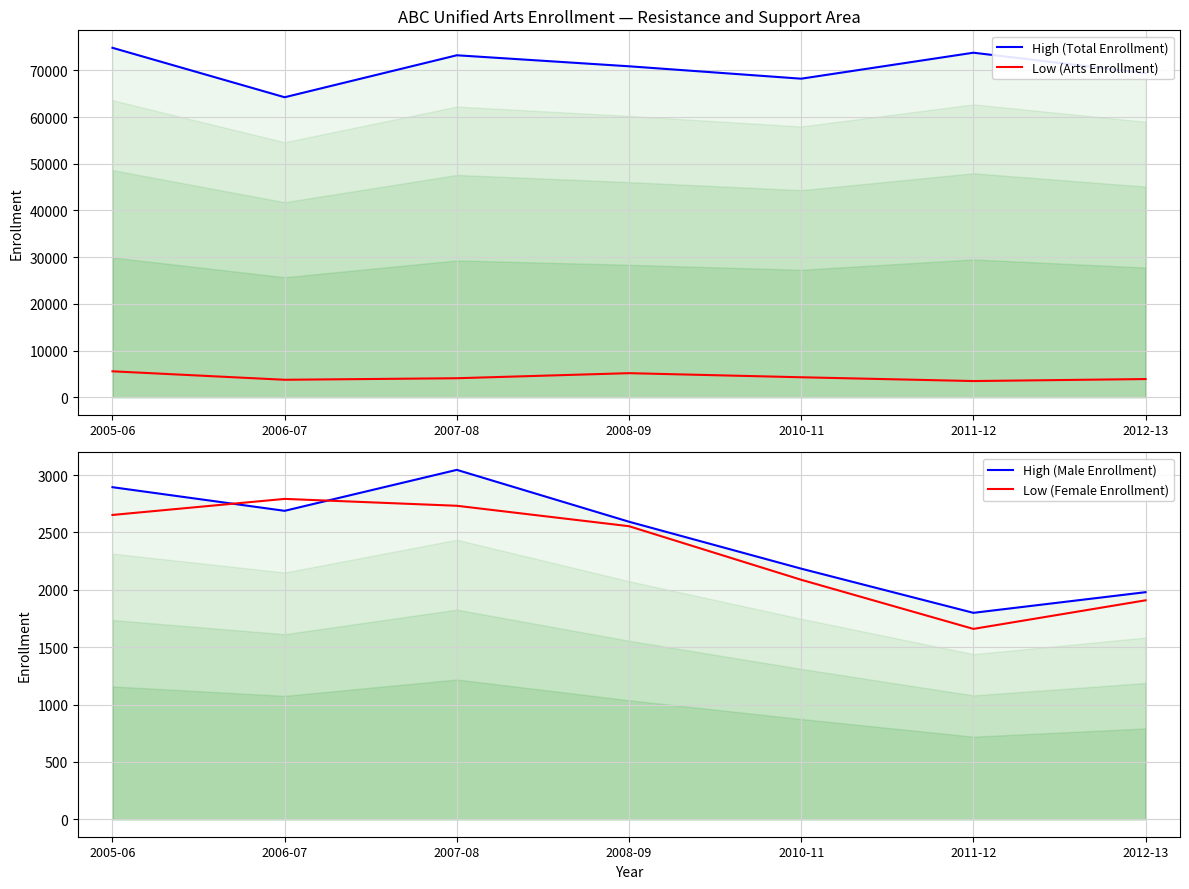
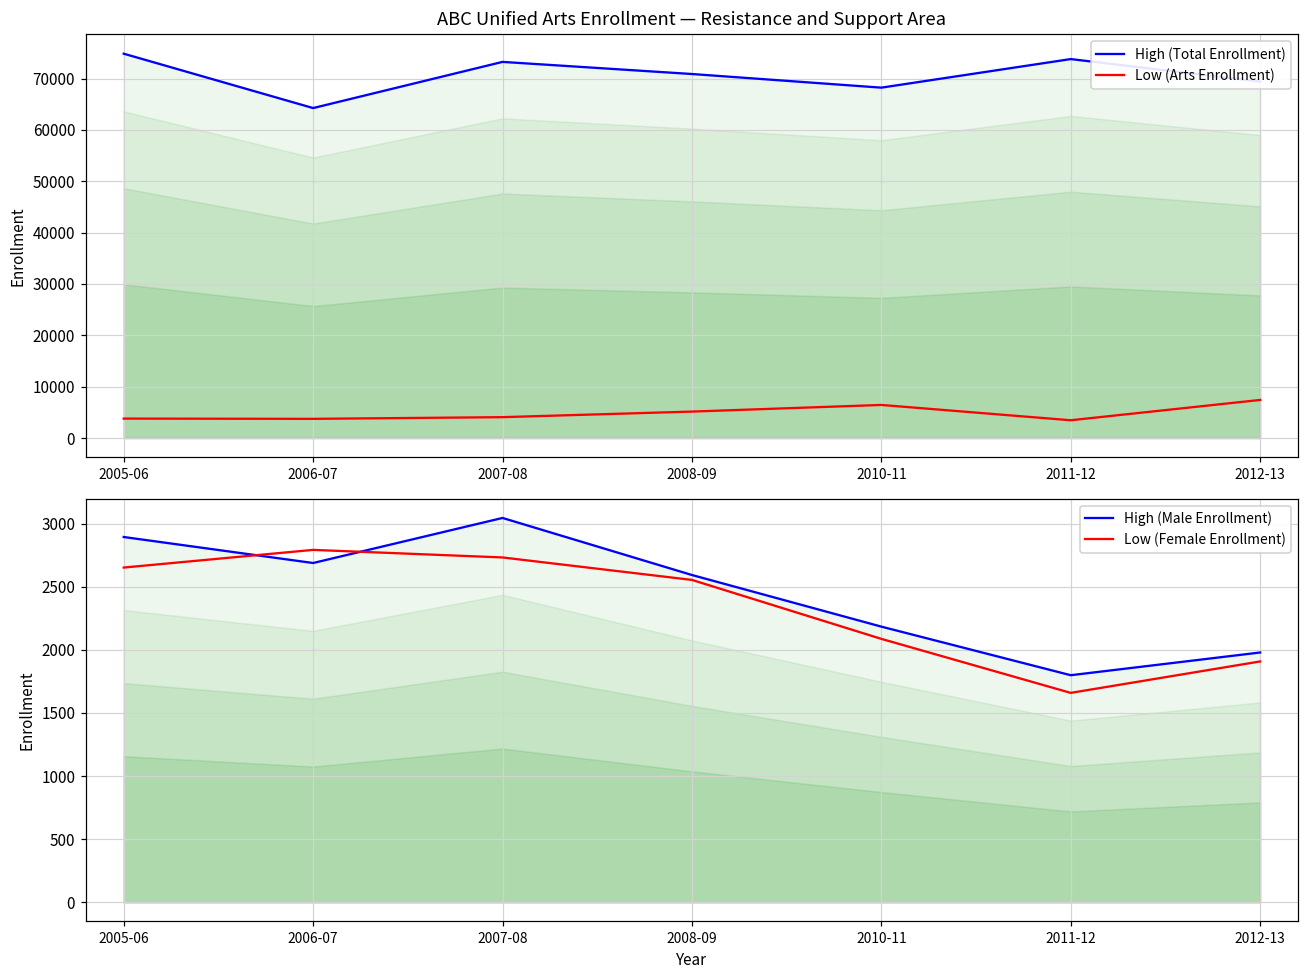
  {
    "ABC Unified Arts Enrollment — Resistance and Support Area": {
      "High (Total Enrollment)": {
        "2005-06": 75000,
        "2006-07": 64000,
        "2007-08": 73000,
        "2008-09": 71000,
        "2010-11": 68000,
        "2011-12": 74000
      },
      "Low (Arts Enrollment)": {
-       "2005-06": 6000,
+       "2005-06": 4000,
        "2006-07": 4000,
        "2007-08": 4000,
        "2008-09": 5000,
-       "2010-11": 4000,
+       "2010-11": 6000,
        "2011-12": 3000,
-       "2012-13": 4000
+       "2012-13": 7000
      }
    }
  }
